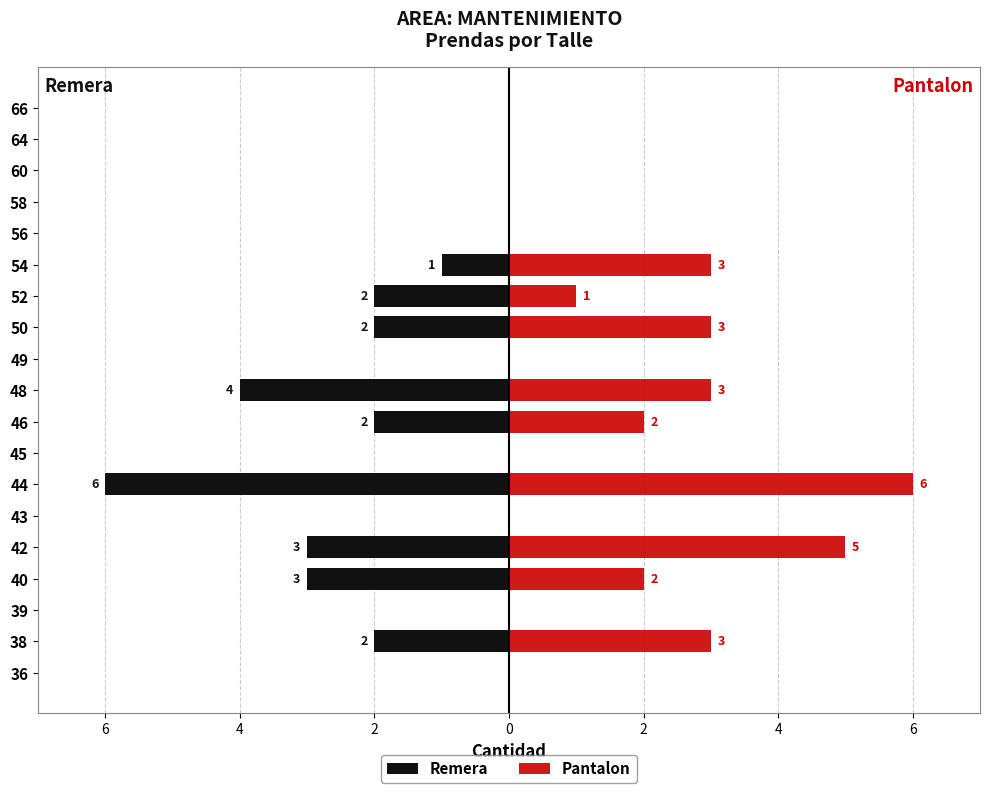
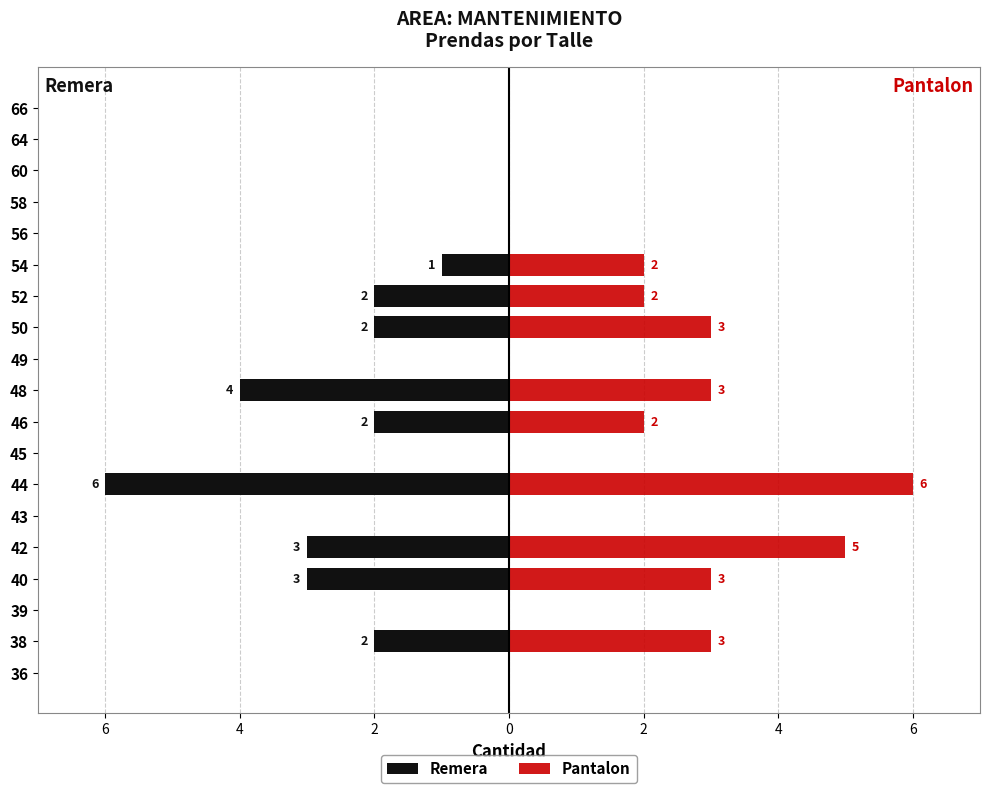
  {
    "Pantalon": {
-     "54": 3,
-     "52": 1,
+     "54": 2,
+     "52": 2,
      "50": 3,
      "48": 3,
      "46": 2,
      "44": 6,
      "42": 5,
-     "40": 2,
+     "40": 3,
      "38": 3
    }
  }
